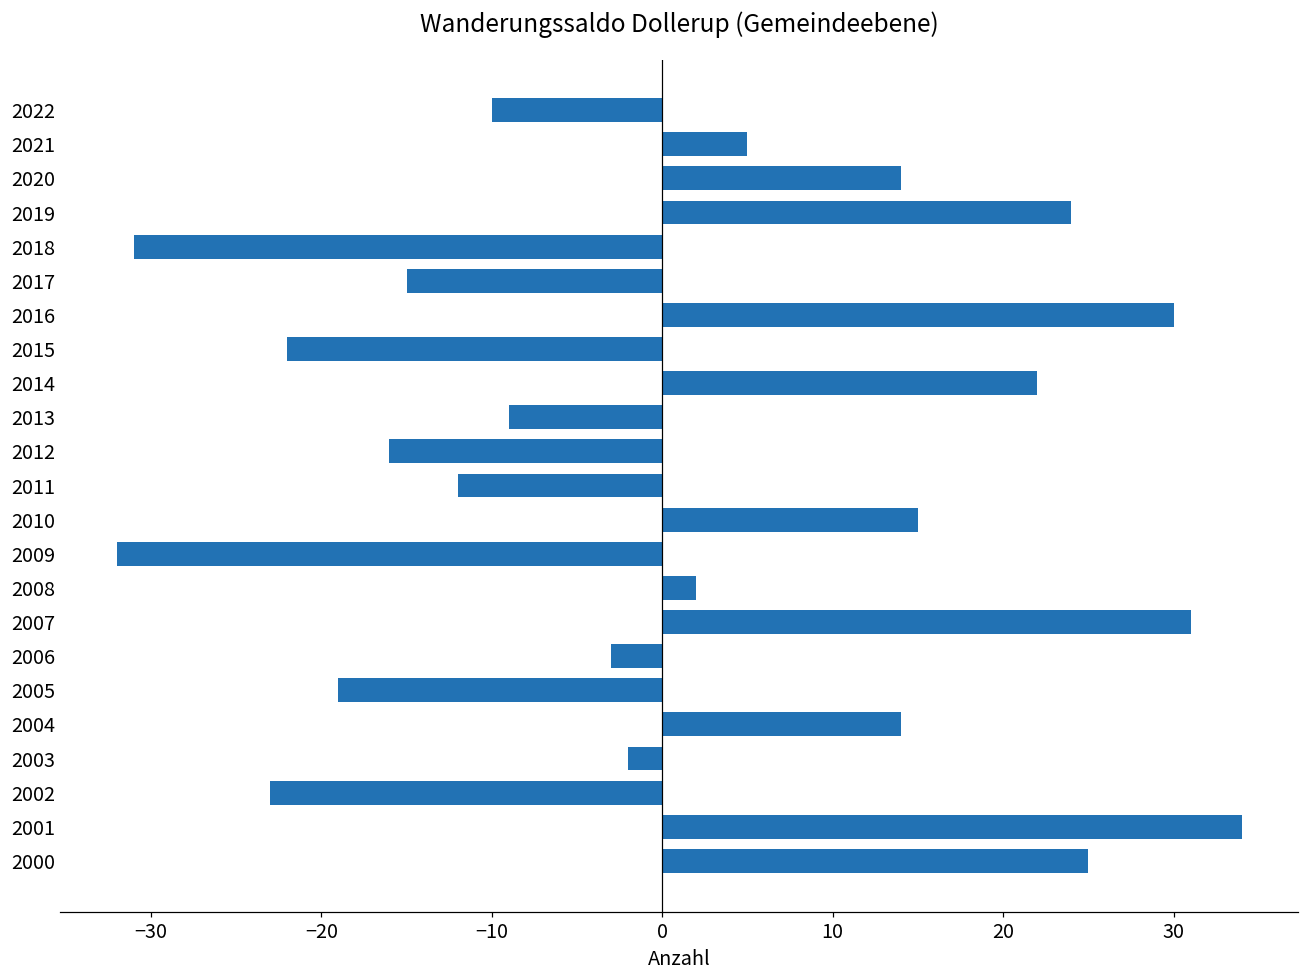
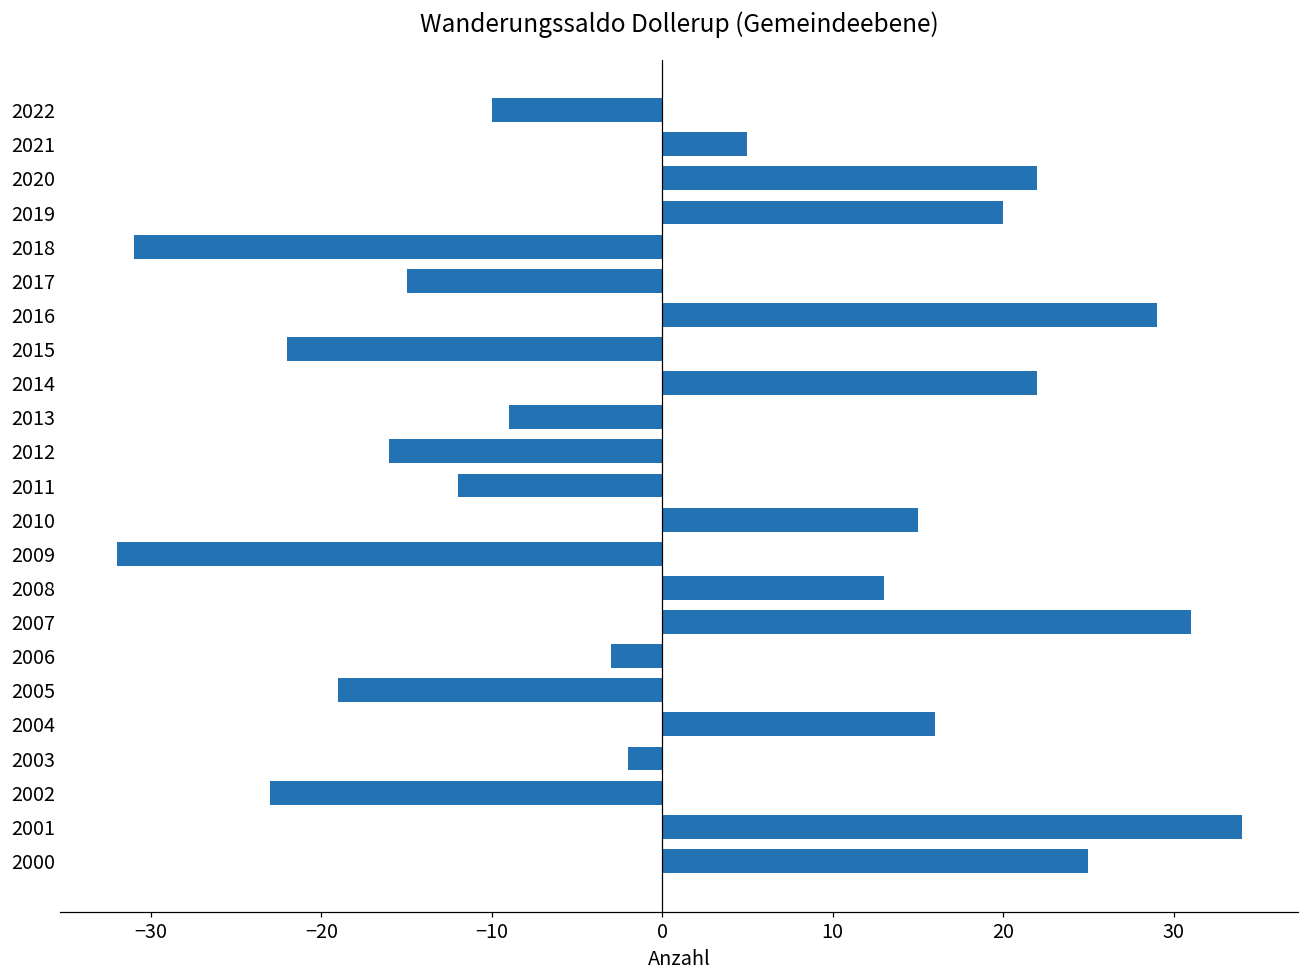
  {
    "2022": -10,
    "2021": 5,
-   "2020": 14,
-   "2019": 24,
+   "2020": 22,
+   "2019": 20,
    "2018": -31,
    "2017": -15,
-   "2016": 30,
+   "2016": 29,
    "2015": -22,
    "2014": 22,
    "2013": -9,
    "2012": -16,
    "2011": -12,
    "2010": 15,
    "2009": -32,
-   "2008": 2,
+   "2008": 13,
    "2007": 31,
    "2006": -3,
    "2005": -19,
-   "2004": 14,
+   "2004": 16,
    "2003": -2,
    "2002": -23,
    "2001": 34,
    "2000": 25
  }
